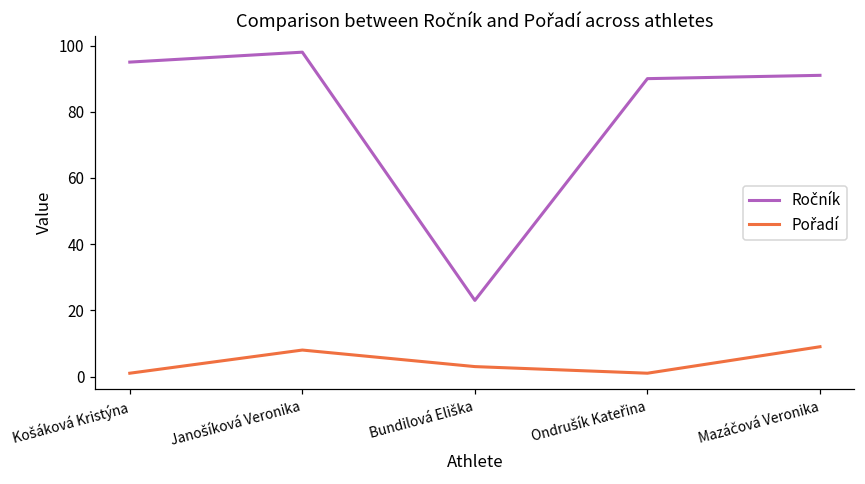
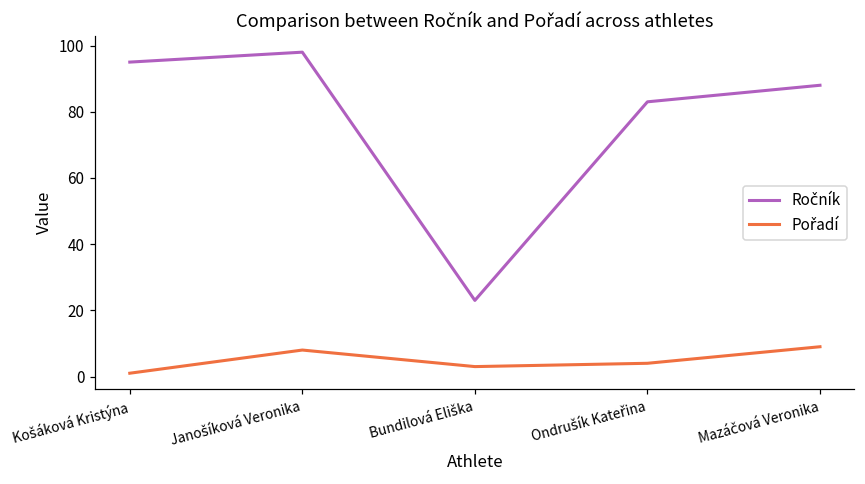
  {
    "Ročník": {
      "Košáková Kristýna": 95,
      "Janošíková Veronika": 98,
      "Bundilová Eliška": 23,
-     "Ondrušík Kateřina": 90,
-     "Mazáčová Veronika": 91
+     "Ondrušík Kateřina": 83,
+     "Mazáčová Veronika": 88
    },
    "Pořadí": {
      "Košáková Kristýna": 1,
      "Janošíková Veronika": 8,
      "Bundilová Eliška": 3,
-     "Ondrušík Kateřina": 1,
+     "Ondrušík Kateřina": 4,
      "Mazáčová Veronika": 9
    }
  }
